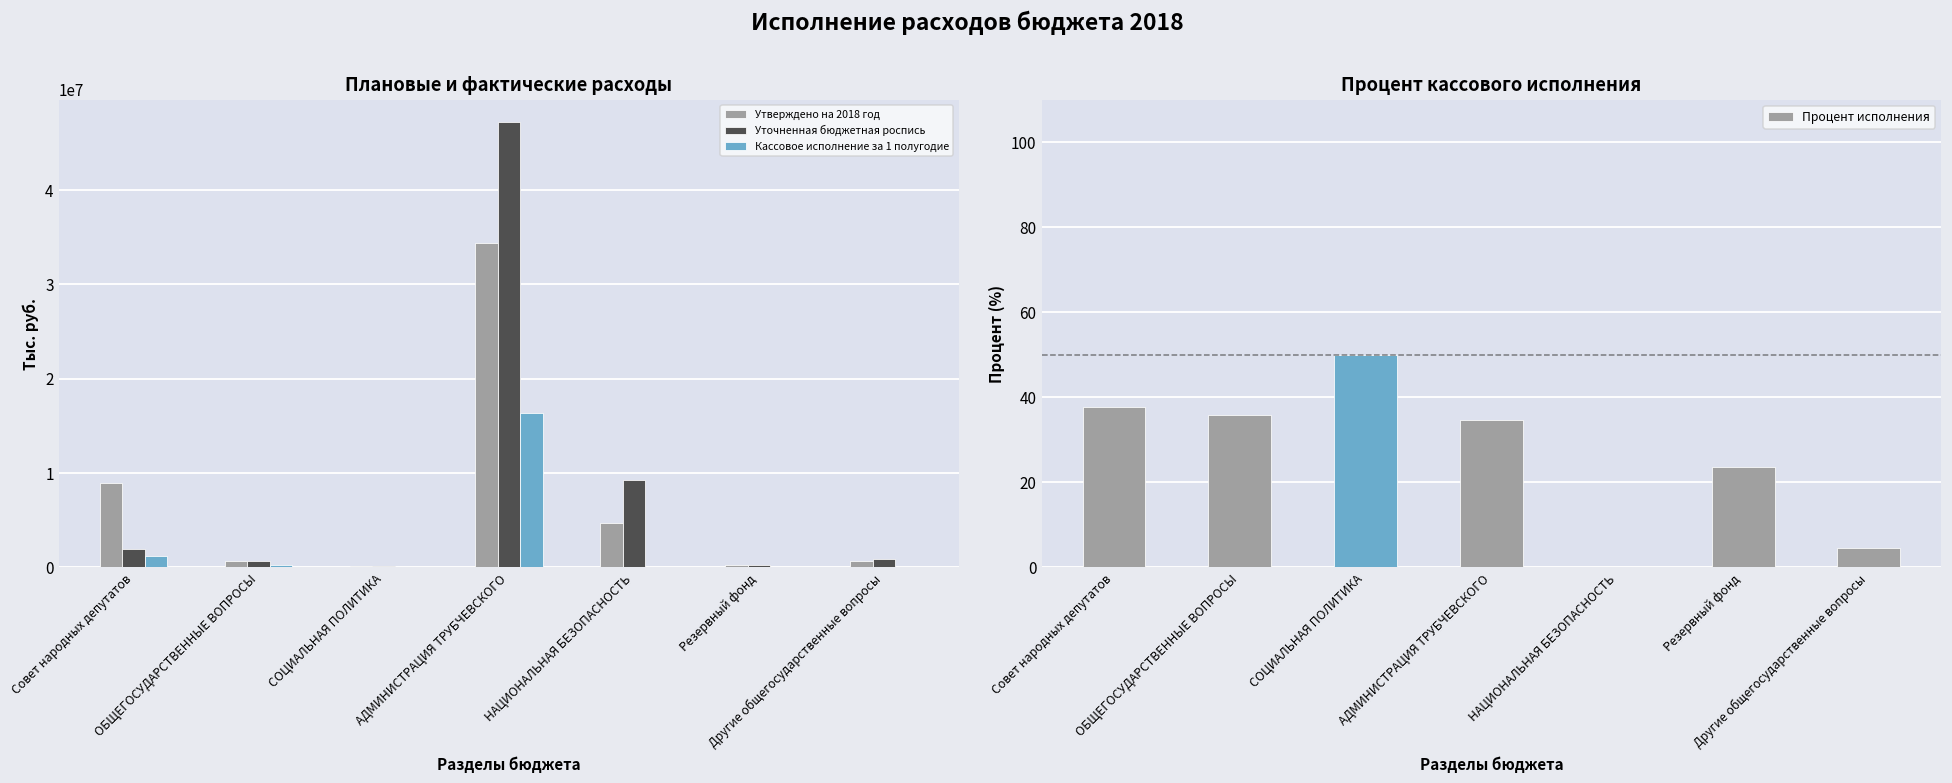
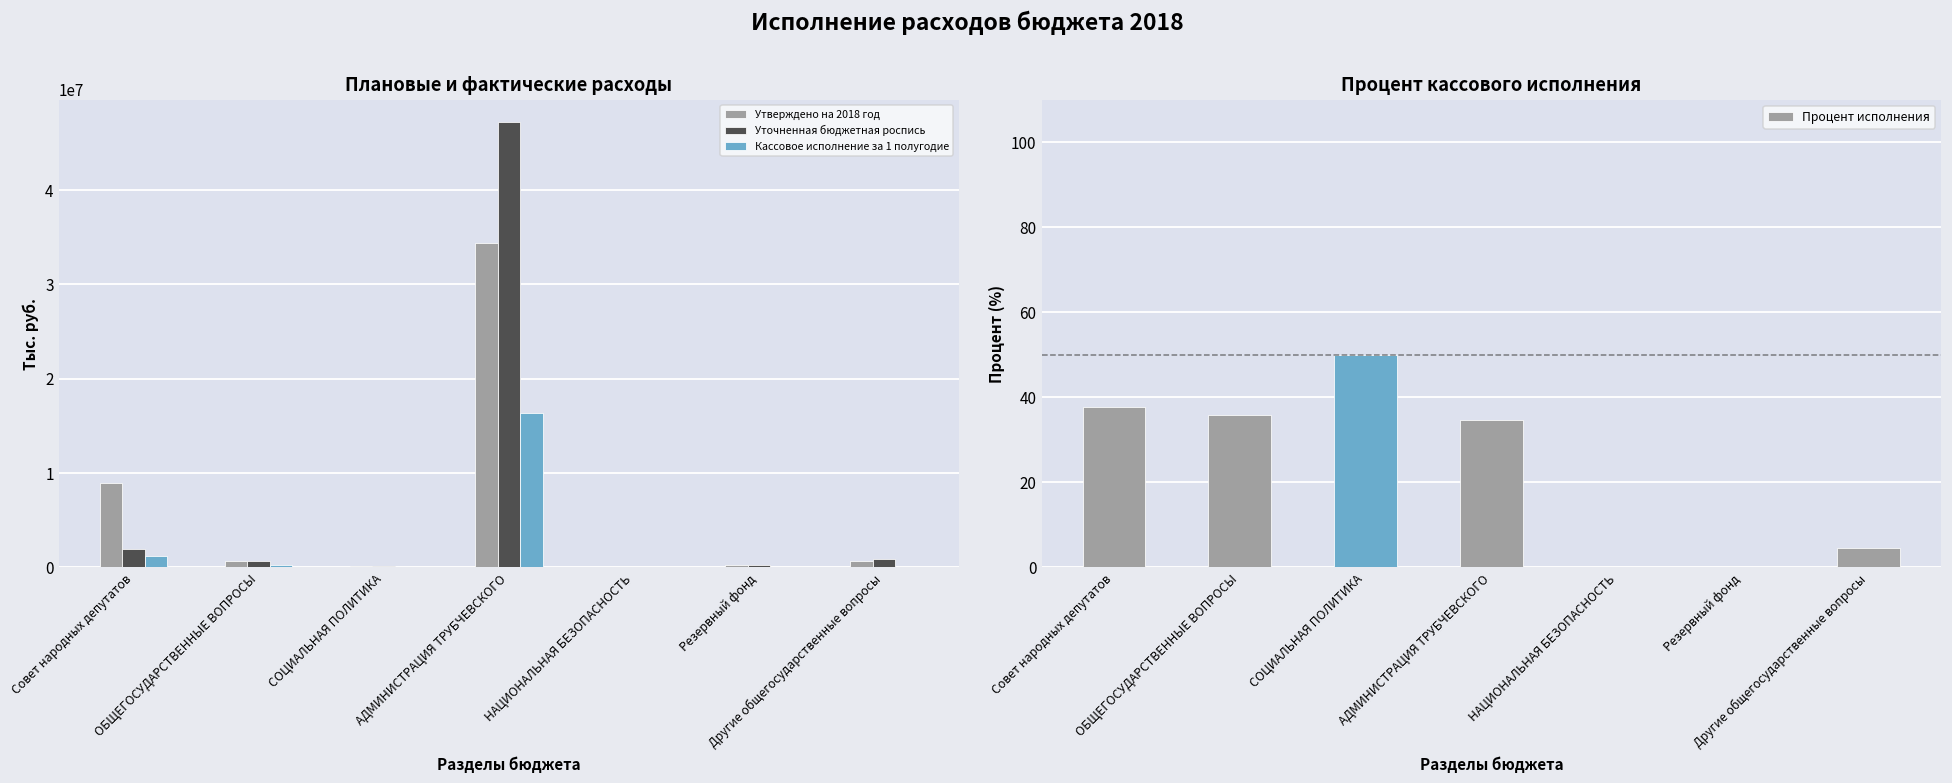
  {
    "Плановые и фактические расходы": {
      "Утверждено на 2018 год": {
        "Совет народных депутатов": 9000000,
        "ОБЩЕГОСУДАРСТВЕННЫЕ ВОПРОСЫ": 1000000,
        "АДМИНИСТРАЦИЯ ТРУБЧЕВСКОГО": 34000000,
-       "НАЦИОНАЛЬНАЯ БЕЗОПАСНОСТЬ": 5000000,
+       "НАЦИОНАЛЬНАЯ БЕЗОПАСНОСТЬ": 0,
        "Резервный фонд": 0,
        "Другие общегосударственные вопросы": 1000000
      },
      "Уточненная бюджетная роспись": {
        "Совет народных депутатов": 2000000,
        "ОБЩЕГОСУДАРСТВЕННЫЕ ВОПРОСЫ": 1000000,
        "АДМИНИСТРАЦИЯ ТРУБЧЕВСКОГО": 47000000,
-       "НАЦИОНАЛЬНАЯ БЕЗОПАСНОСТЬ": 9000000,
+       "НАЦИОНАЛЬНАЯ БЕЗОПАСНОСТЬ": 0,
        "Резервный фонд": 0,
        "Другие общегосударственные вопросы": 1000000
      },
      "Кассовое исполнение за 1 полугодие": {
        "Совет народных депутатов": 1000000,
        "АДМИНИСТРАЦИЯ ТРУБЧЕВСКОГО": 16000000,
        "НАЦИОНАЛЬНАЯ БЕЗОПАСНОСТЬ": 0,
        "Резервный фонд": 0
      }
    },
    "Процент кассового исполнения": {
      "Совет народных депутатов": 38,
      "ОБЩЕГОСУДАРСТВЕННЫЕ ВОПРОСЫ": 36,
      "СОЦИАЛЬНАЯ ПОЛИТИКА": 50,
      "АДМИНИСТРАЦИЯ ТРУБЧЕВСКОГО": 35,
      "НАЦИОНАЛЬНАЯ БЕЗОПАСНОСТЬ": 0,
-     "Резервный фонд": 24,
+     "Резервный фонд": 0,
      "Другие общегосударственные вопросы": 4
    }
  }
